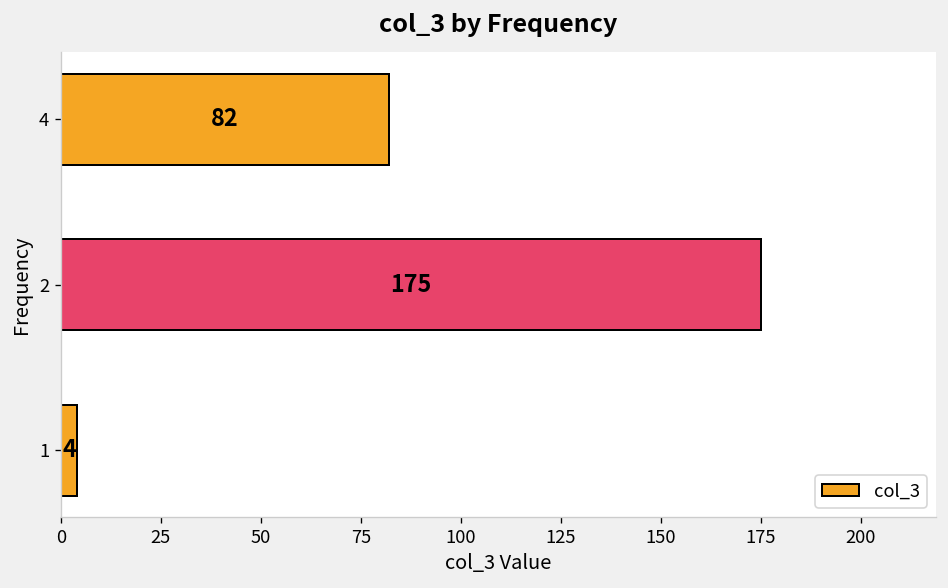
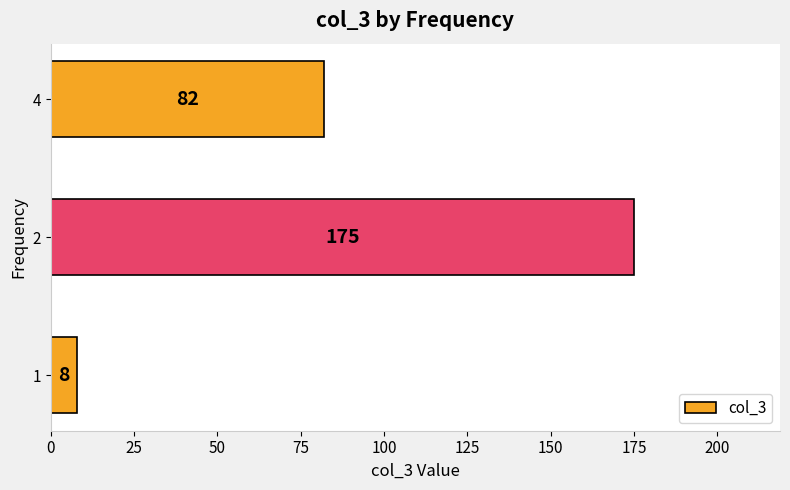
  {
    "4": 82,
    "2": 175,
-   "1": 4
+   "1": 8
  }
